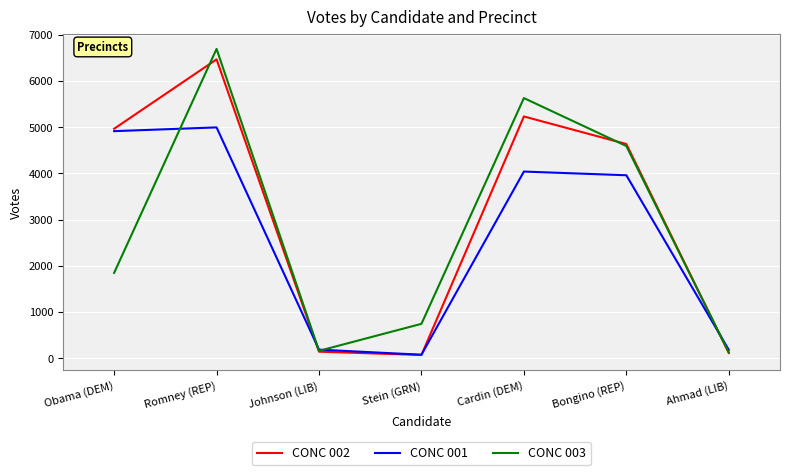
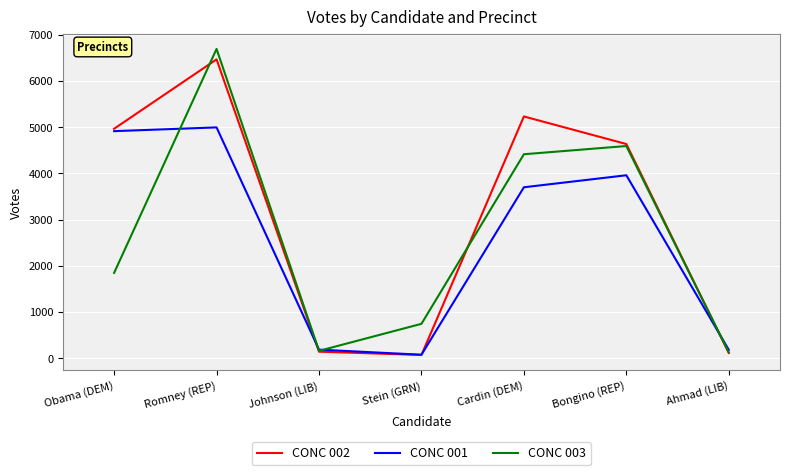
  {
    "CONC 002": {
      "Romney (REP)": 6500,
      "Cardin (DEM)": 5200
    },
    "CONC 001": {
      "Romney (REP)": 5000,
-     "Cardin (DEM)": 4000,
+     "Cardin (DEM)": 3700,
      "Bongino (REP)": 4000,
      "Ahmad (LIB)": 200
    },
    "CONC 003": {
      "Obama (DEM)": 1800,
      "Romney (REP)": 6700,
      "Stein (GRN)": 700,
-     "Cardin (DEM)": 5600
+     "Cardin (DEM)": 4400
    }
  }
